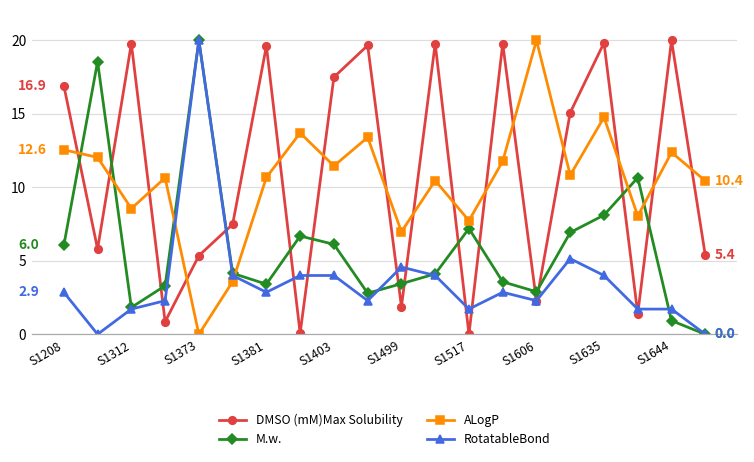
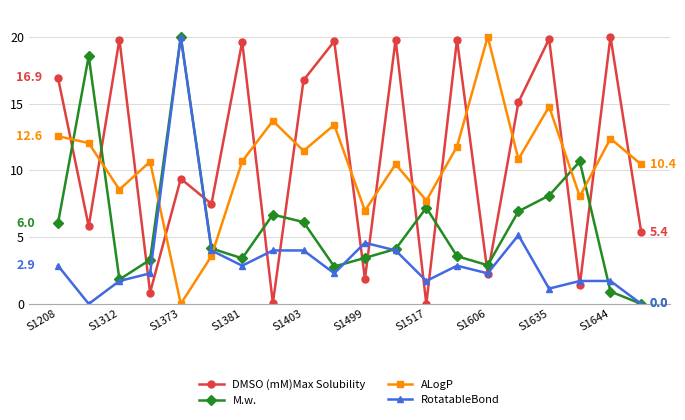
  {
    "DMSO (mM)Max Solubility": {
      "S1312": 19.8,
-     "S1373": 5.3,
+     "S1373": 9.4,
      "S1381": 19.6,
-     "S1403": 17.5,
+     "S1403": 16.7,
      "S1499": 1.9,
      "S1517": 0.0,
      "S1635": 19.8,
      "S1644": 20.0
    },
    "M.w.": {
      "S1208": 6.0
    },
    "ALogP": {
      "S1208": 12.6
    },
    "RotatableBond": {
      "S1381": 2.9,
      "S1403": 4.0,
      "S1499": 4.6,
      "S1517": 1.7,
-     "S1635": 4.0,
+     "S1635": 1.1,
      "S1644": 1.7
    }
  }
